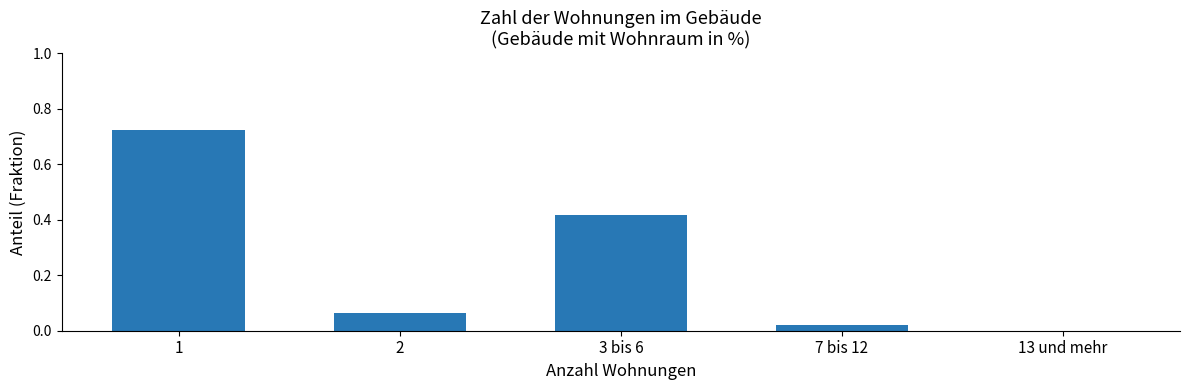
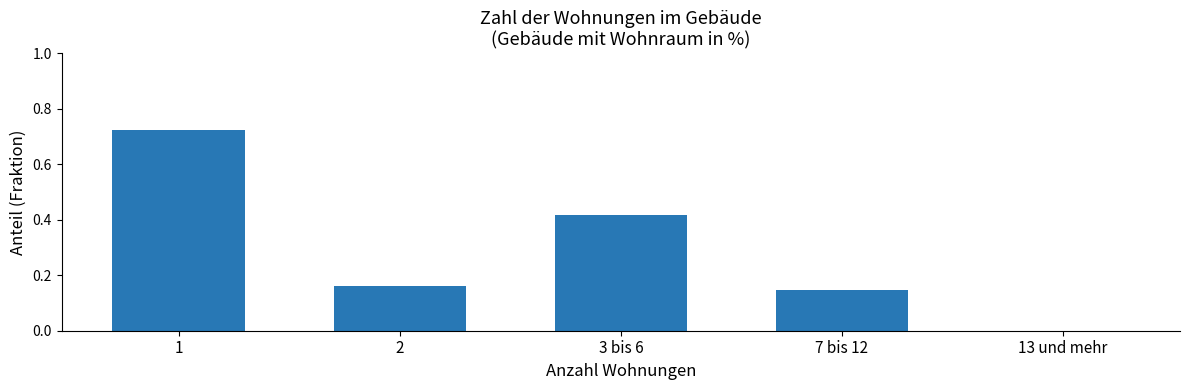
  {
    "1": 0.72,
-   "2": 0.06,
+   "2": 0.16,
    "3 bis 6": 0.42,
-   "7 bis 12": 0.02,
+   "7 bis 12": 0.15,
    "13 und mehr": 0.00
  }
